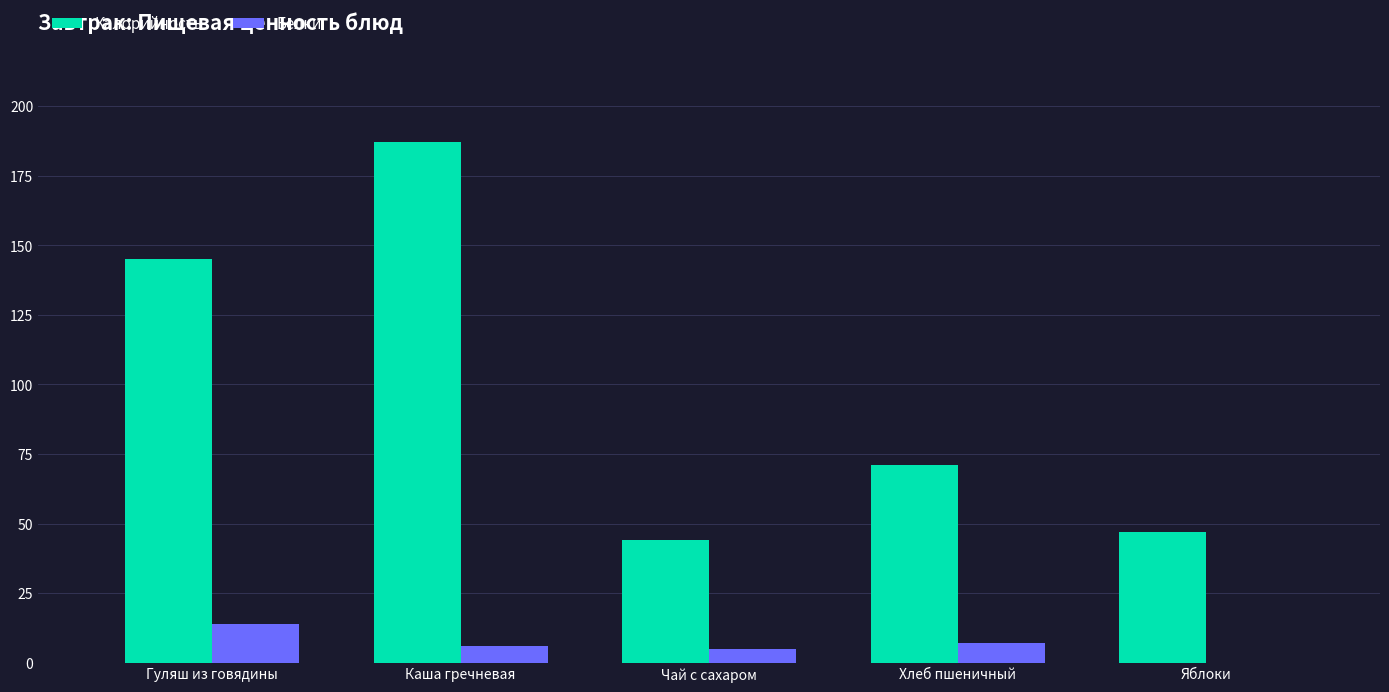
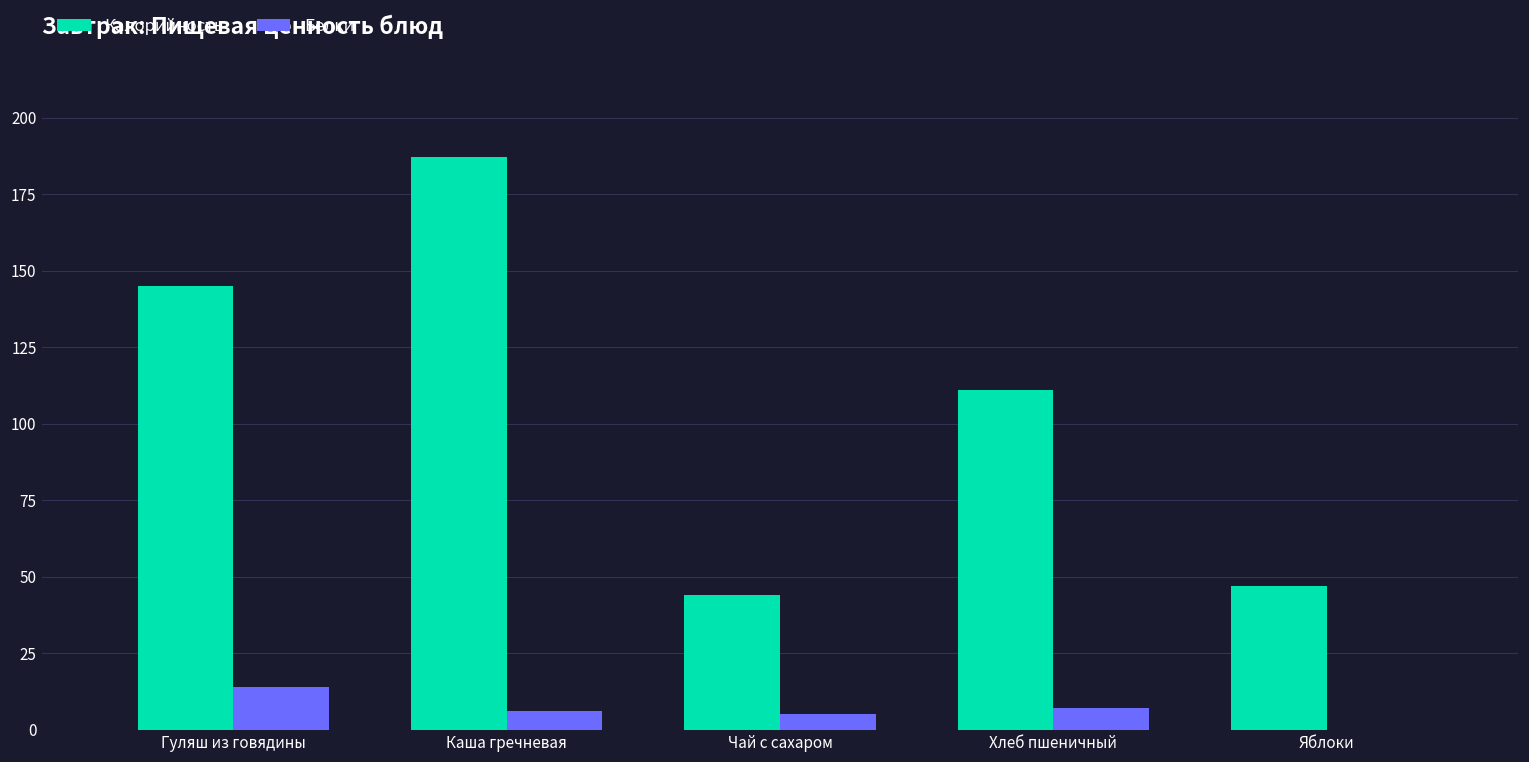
  {
    "Калорийность": {
      "Гуляш из говядины": 145,
      "Каша гречневая": 187,
      "Чай с сахаром": 44,
-     "Хлеб пшеничный": 71,
+     "Хлеб пшеничный": 111,
      "Яблоки": 47
    },
    "Белки": {
      "Гуляш из говядины": 14,
      "Каша гречневая": 6,
      "Чай с сахаром": 5,
      "Хлеб пшеничный": 7,
      "Яблоки": 0
    }
  }
